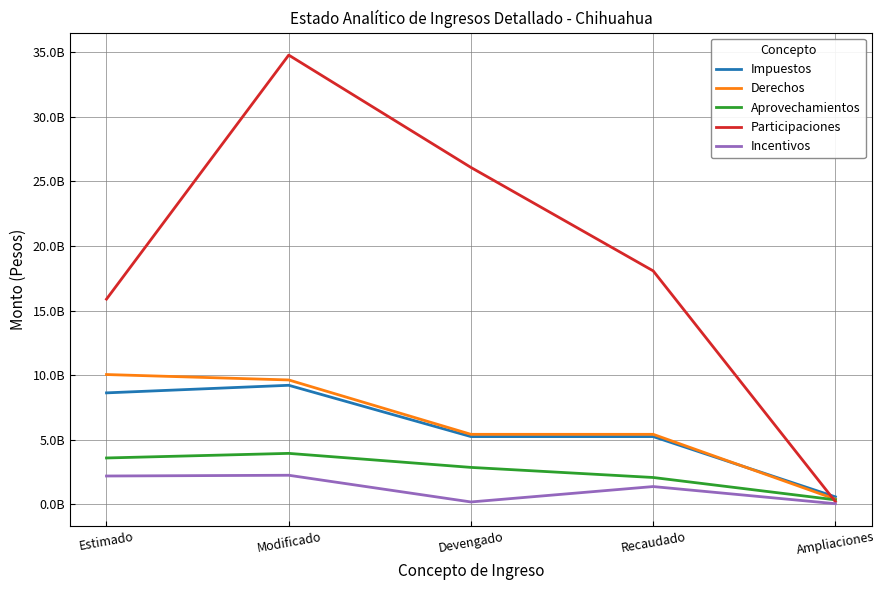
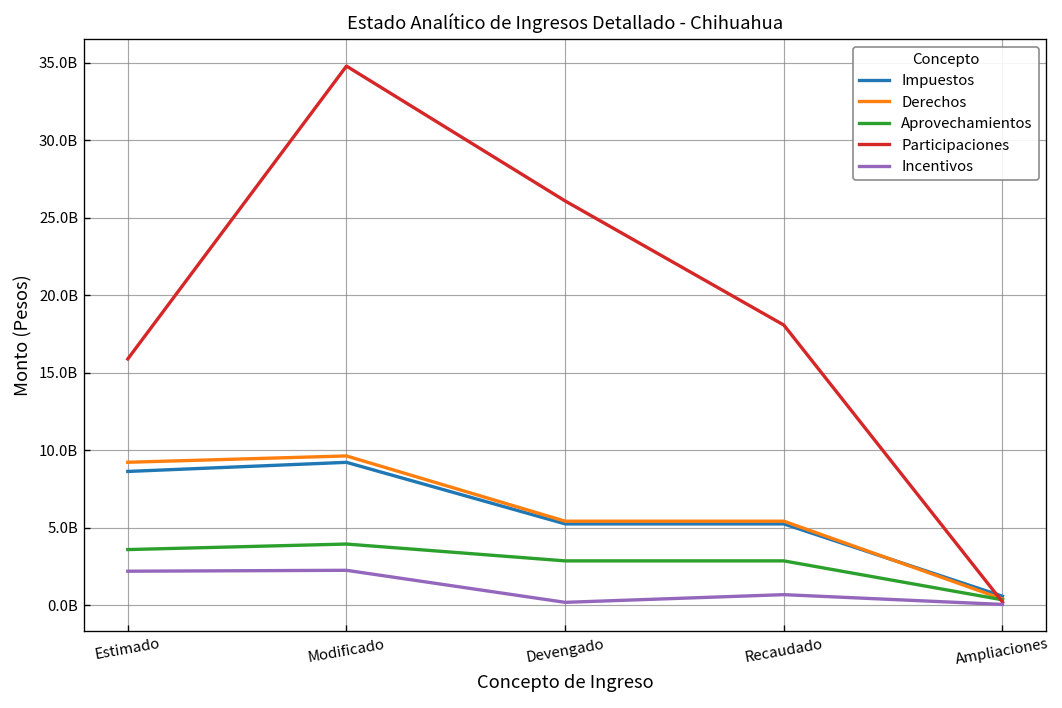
  {
    "Impuestos": {
      "Estimado": 8600000000,
      "Modificado": 9200000000
    },
    "Derechos": {
-     "Estimado": 10100000000,
+     "Estimado": 9200000000,
      "Modificado": 9600000000
    },
    "Aprovechamientos": {
      "Estimado": 3600000000,
      "Modificado": 4000000000,
      "Devengado": 2900000000,
-     "Recaudado": 2100000000
+     "Recaudado": 2900000000
    },
    "Participaciones": {
      "Estimado": 15900000000,
      "Modificado": 34800000000,
      "Devengado": 26100000000,
      "Recaudado": 18100000000
    },
    "Incentivos": {
      "Estimado": 2200000000,
      "Modificado": 2300000000,
      "Devengado": 200000000,
-     "Recaudado": 1400000000
+     "Recaudado": 700000000
    }
  }
